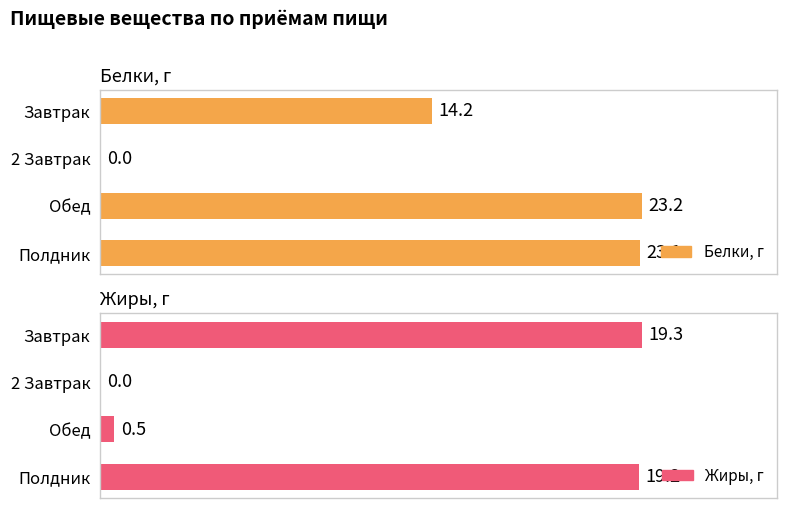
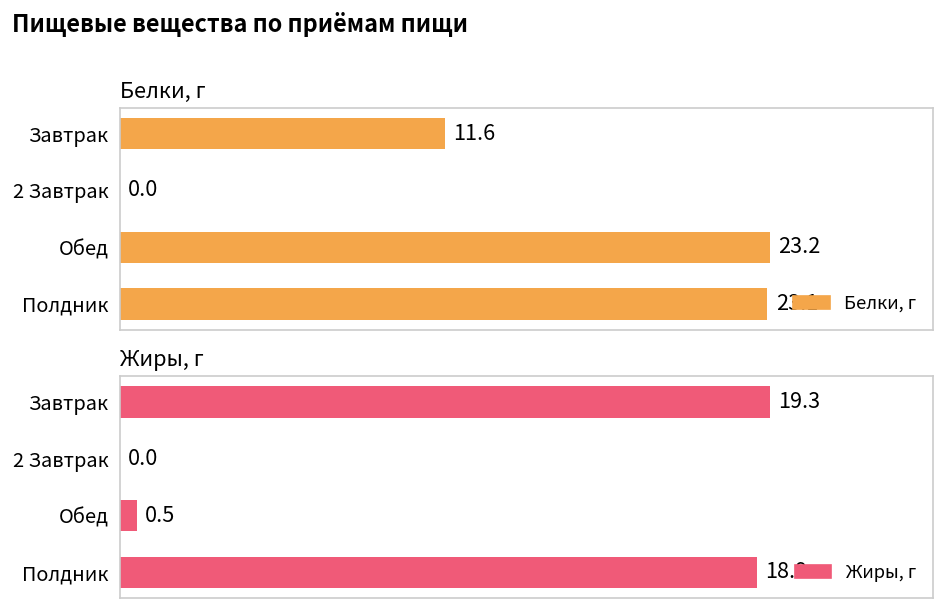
  {
    "Белки, г": {
-     "Завтрак": 14.2,
+     "Завтрак": 11.6,
      "2 Завтрак": 0.0,
      "Обед": 23.2,
      "Полдник": 23.1
    },
    "Жиры, г": {
      "Завтрак": 19.3,
      "2 Завтрак": 0.0,
      "Обед": 0.5,
-     "Полдник": 19.2
+     "Полдник": 18.9
    }
  }
